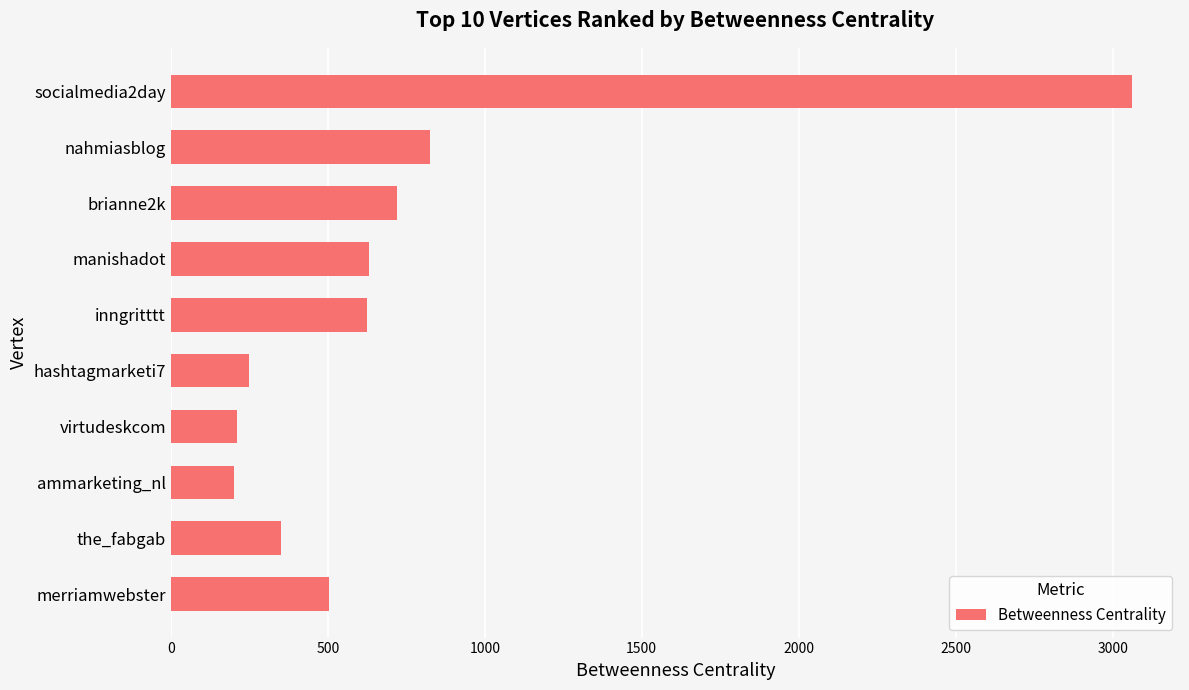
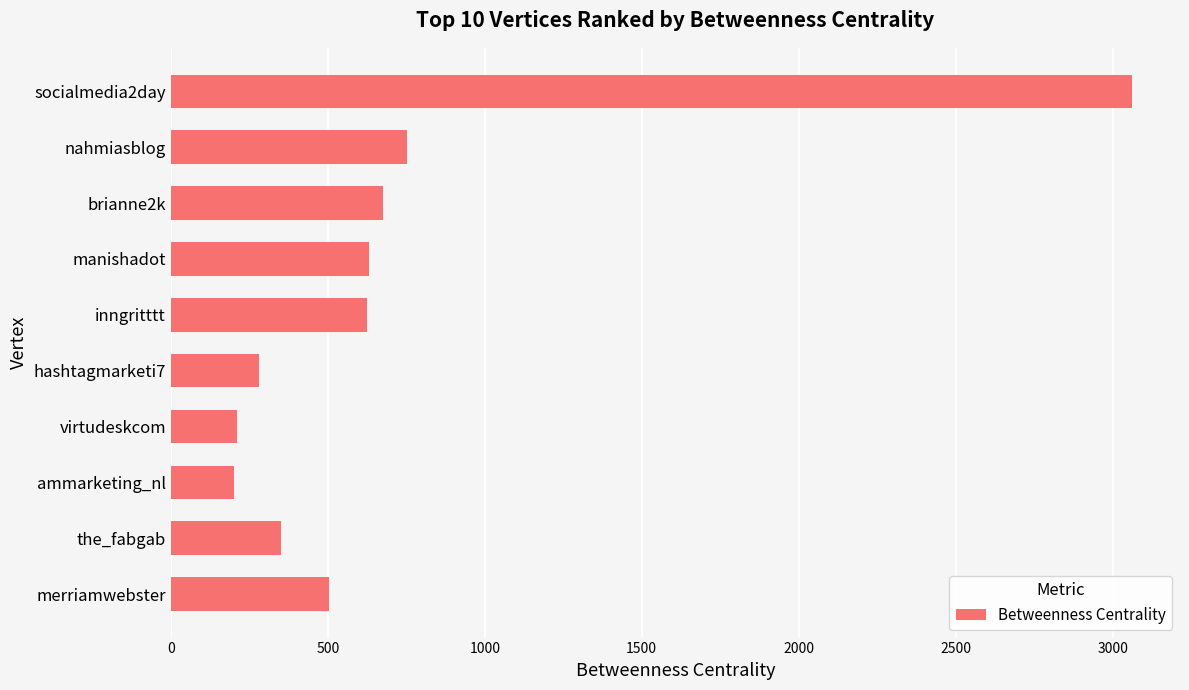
  {
    "socialmedia2day": 3060,
-   "nahmiasblog": 830,
-   "brianne2k": 720,
+   "nahmiasblog": 750,
+   "brianne2k": 680,
    "manishadot": 630,
    "inngritttt": 620,
-   "hashtagmarketi7": 250,
+   "hashtagmarketi7": 280,
    "virtudeskcom": 210,
    "ammarketing_nl": 200,
    "the_fabgab": 350,
    "merriamwebster": 500
  }
